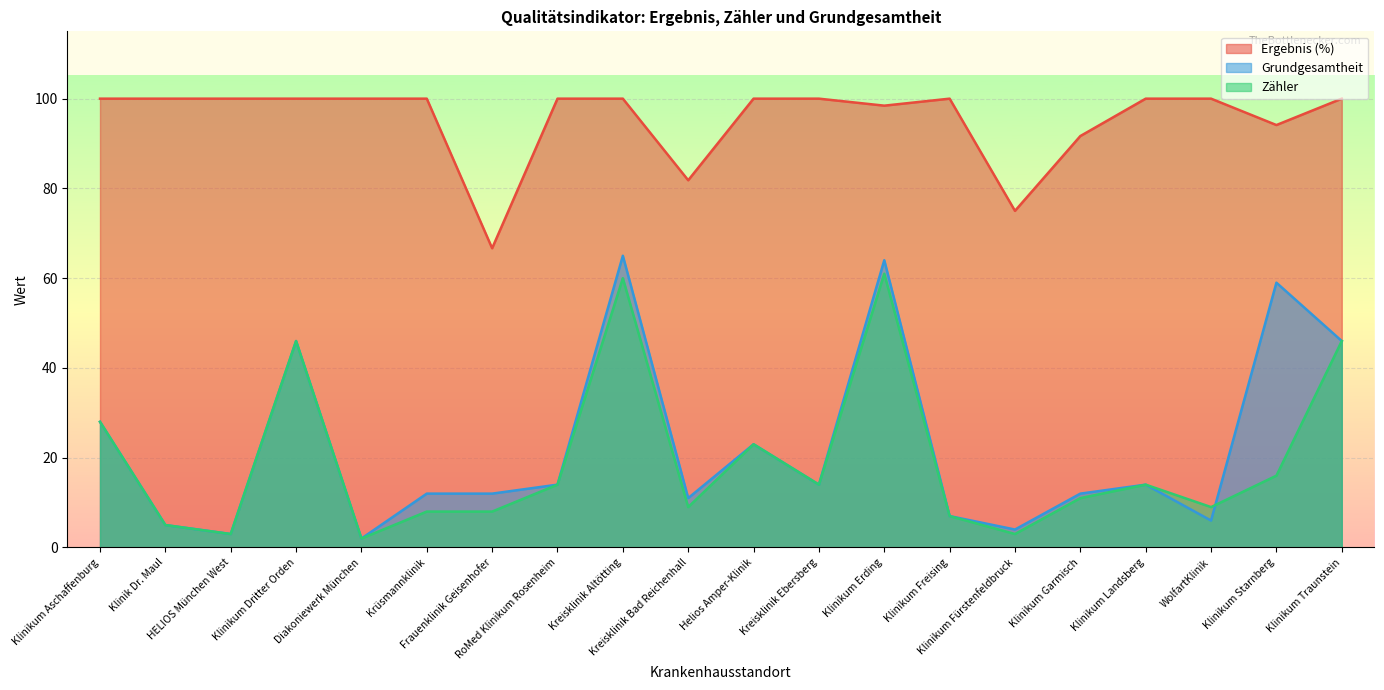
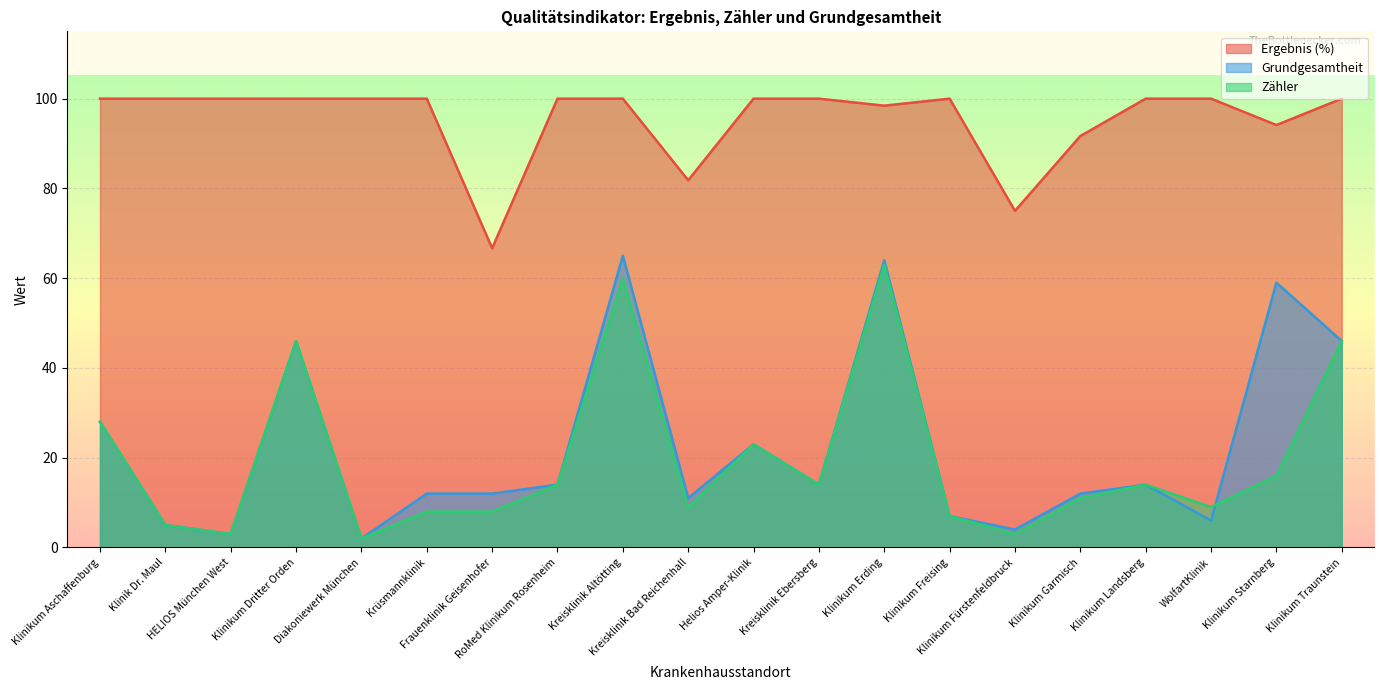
  {
    "Ergebnis (%)": {
      "Klinikum Aschaffenburg": 100,
      "Klinik Dr. Maul": 100,
      "HELIOS München West": 100,
      "Klinikum Dritter Orden": 100,
      "Diakoniewerk München": 100,
      "Krüsmannklinik": 100,
      "Frauenklinik Geisenhofer": 67,
      "RoMed Klinikum Rosenheim": 100,
      "Kreisklinik Altötting": 100,
      "Kreisklinik Bad Reichenhall": 82,
      "Helios Amper-Klinik": 100,
      "Kreisklinik Ebersberg": 100,
      "Klinikum Erding": 98,
      "Klinikum Freising": 100,
      "Klinikum Fürstenfeldbruck": 75,
      "Klinikum Garmisch": 92,
      "Klinikum Landsberg": 100,
      "WolfartKlinik": 100,
      "Klinikum Starnberg": 94
    },
    "Grundgesamtheit": {
      "Krüsmannklinik": 12,
      "Frauenklinik Geisenhofer": 12,
      "Kreisklinik Altötting": 65,
      "Kreisklinik Bad Reichenhall": 11,
      "Klinikum Erding": 64,
      "Klinikum Fürstenfeldbruck": 4,
      "Klinikum Garmisch": 12,
      "WolfartKlinik": 6,
      "Klinikum Starnberg": 59
    },
    "Zähler": {
      "Krüsmannklinik": 8,
      "Frauenklinik Geisenhofer": 8,
      "Kreisklinik Altötting": 60,
      "Kreisklinik Bad Reichenhall": 9,
-     "Klinikum Erding": 61,
+     "Klinikum Erding": 63,
      "Klinikum Fürstenfeldbruck": 3,
      "Klinikum Garmisch": 11,
      "WolfartKlinik": 9,
      "Klinikum Starnberg": 16
    }
  }
